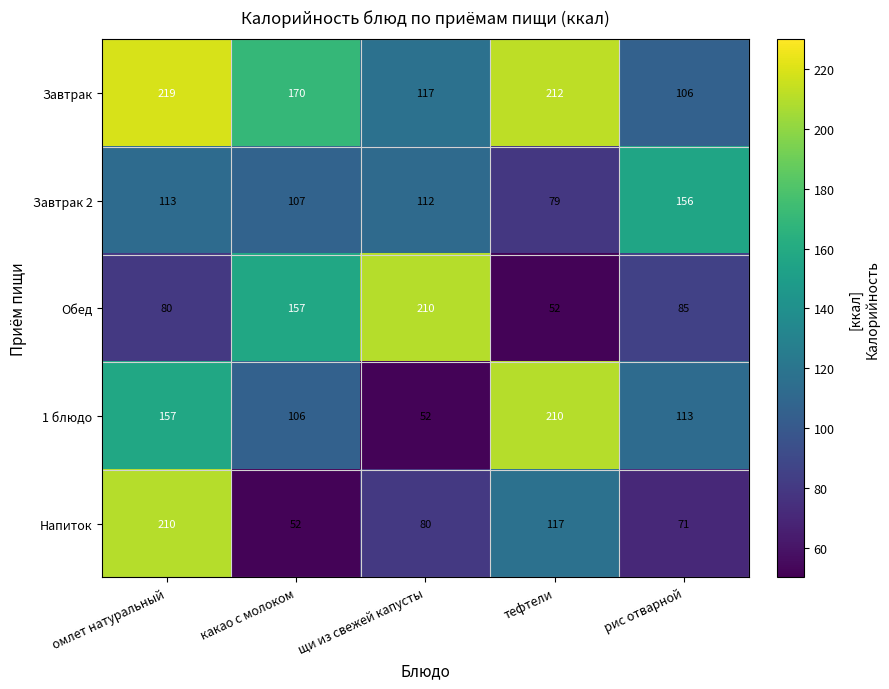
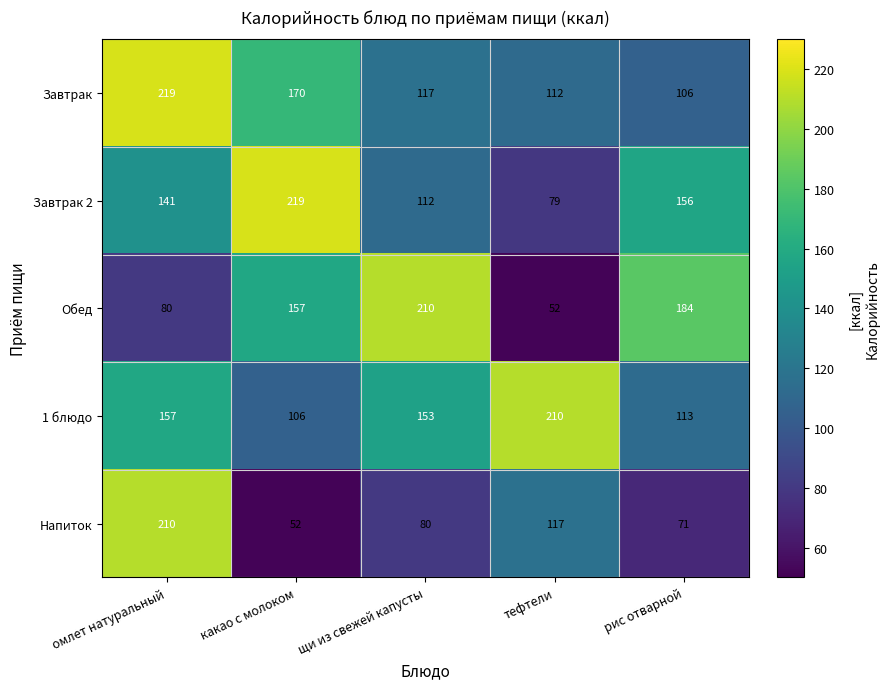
  {
    "Завтрак": {
      "омлет натуральный": 219,
      "какао с молоком": 170,
      "щи из свежей капусты": 117,
-     "тефтели": 212,
+     "тефтели": 112,
      "рис отварной": 106
    },
    "Завтрак 2": {
-     "омлет натуральный": 113,
-     "какао с молоком": 107,
+     "омлет натуральный": 141,
+     "какао с молоком": 219,
      "щи из свежей капусты": 112,
      "тефтели": 79,
      "рис отварной": 156
    },
    "Обед": {
      "омлет натуральный": 80,
      "какао с молоком": 157,
      "щи из свежей капусты": 210,
      "тефтели": 52,
-     "рис отварной": 85
+     "рис отварной": 184
    },
    "1 блюдо": {
      "омлет натуральный": 157,
      "какао с молоком": 106,
-     "щи из свежей капусты": 52,
+     "щи из свежей капусты": 153,
      "тефтели": 210,
      "рис отварной": 113
    },
    "Напиток": {
      "омлет натуральный": 210,
      "какао с молоком": 52,
      "щи из свежей капусты": 80,
      "тефтели": 117,
      "рис отварной": 71
    }
  }
